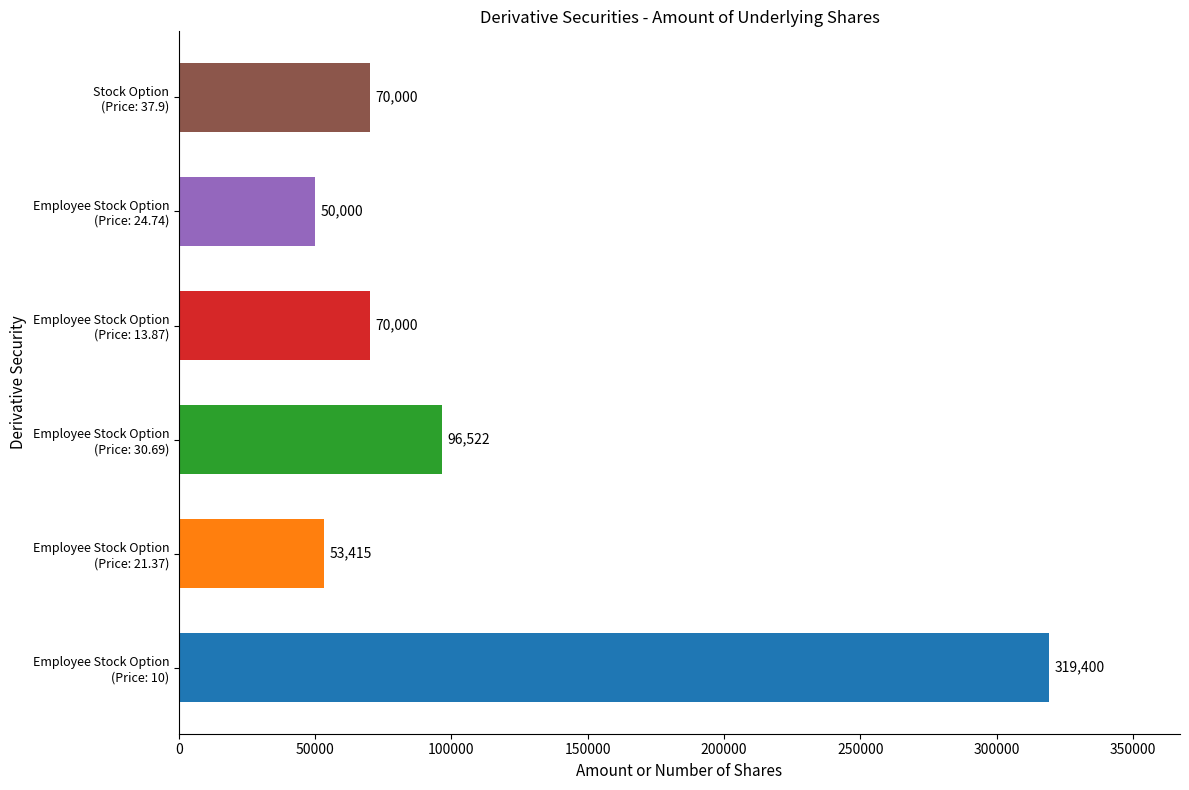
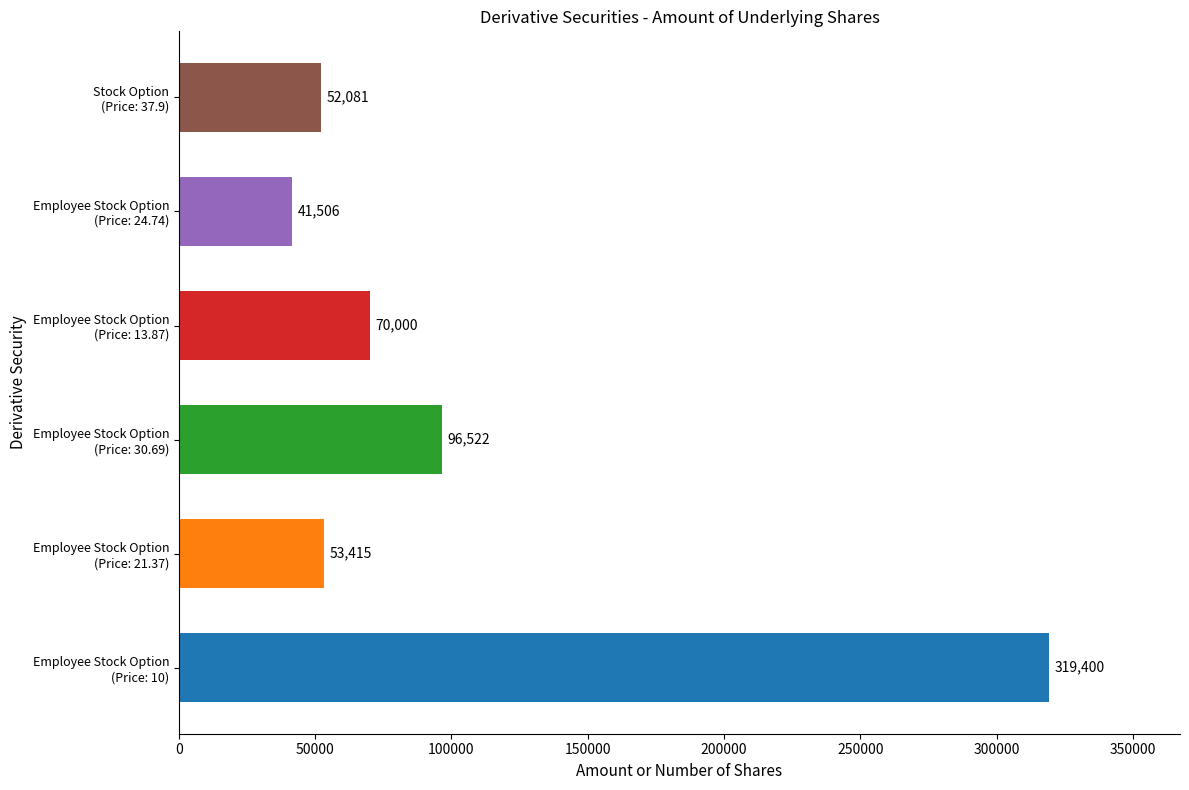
  {
-   "Stock Option (Price: 37.9)": "70,000",
-   "Employee Stock Option (Price: 24.74)": "50,000",
+   "Stock Option (Price: 37.9)": "52,081",
+   "Employee Stock Option (Price: 24.74)": "41,506",
    "Employee Stock Option (Price: 13.87)": "70,000",
    "Employee Stock Option (Price: 30.69)": "96,522",
    "Employee Stock Option (Price: 21.37)": "53,415",
    "Employee Stock Option (Price: 10)": "319,400"
  }
